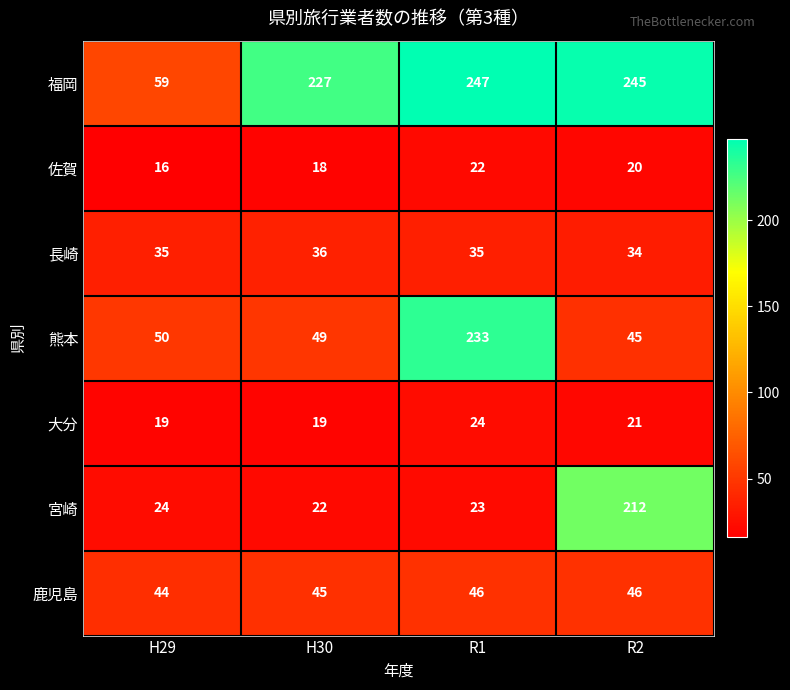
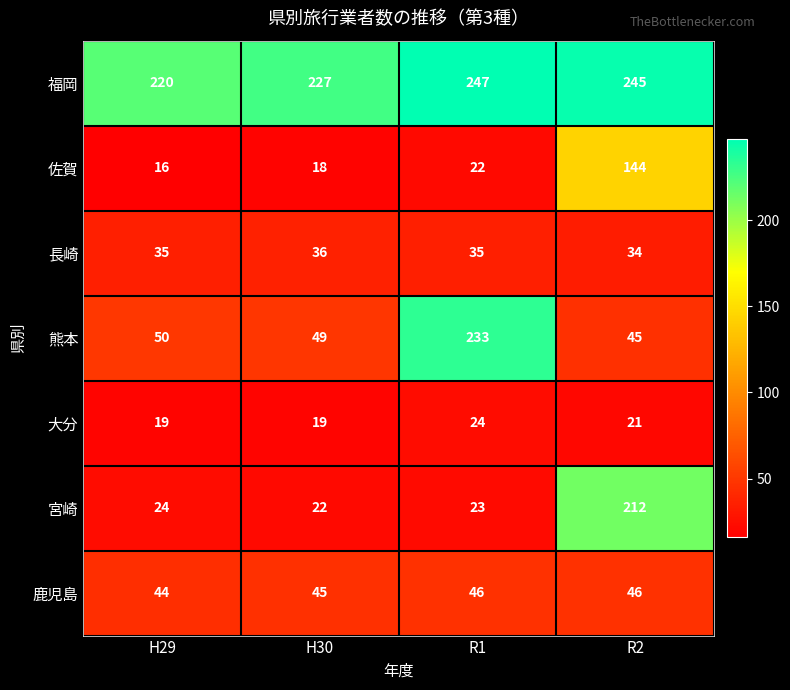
  {
    "福岡": {
-     "H29": 59,
+     "H29": 220,
      "H30": 227,
      "R1": 247,
      "R2": 245
    },
    "佐賀": {
      "H29": 16,
      "H30": 18,
      "R1": 22,
-     "R2": 20
+     "R2": 144
    },
    "長崎": {
      "H29": 35,
      "H30": 36,
      "R1": 35,
      "R2": 34
    },
    "熊本": {
      "H29": 50,
      "H30": 49,
      "R1": 233,
      "R2": 45
    },
    "大分": {
      "H29": 19,
      "H30": 19,
      "R1": 24,
      "R2": 21
    },
    "宮崎": {
      "H29": 24,
      "H30": 22,
      "R1": 23,
      "R2": 212
    },
    "鹿児島": {
      "H29": 44,
      "H30": 45,
      "R1": 46,
      "R2": 46
    }
  }
